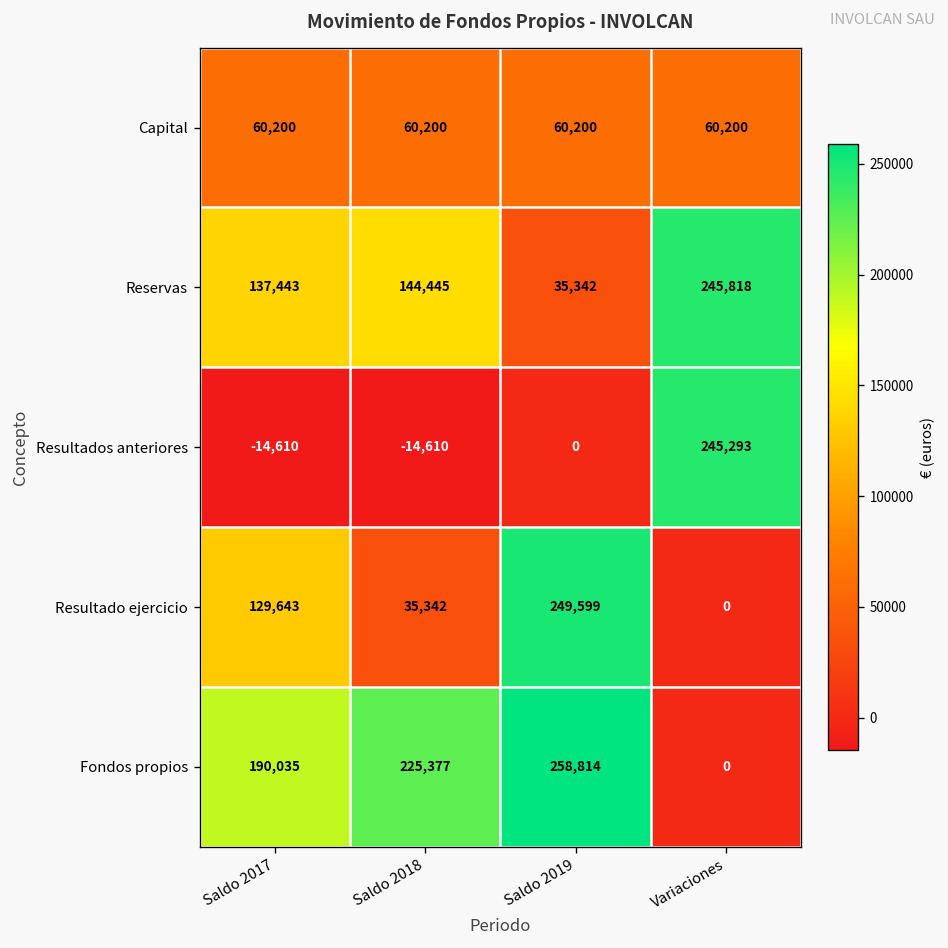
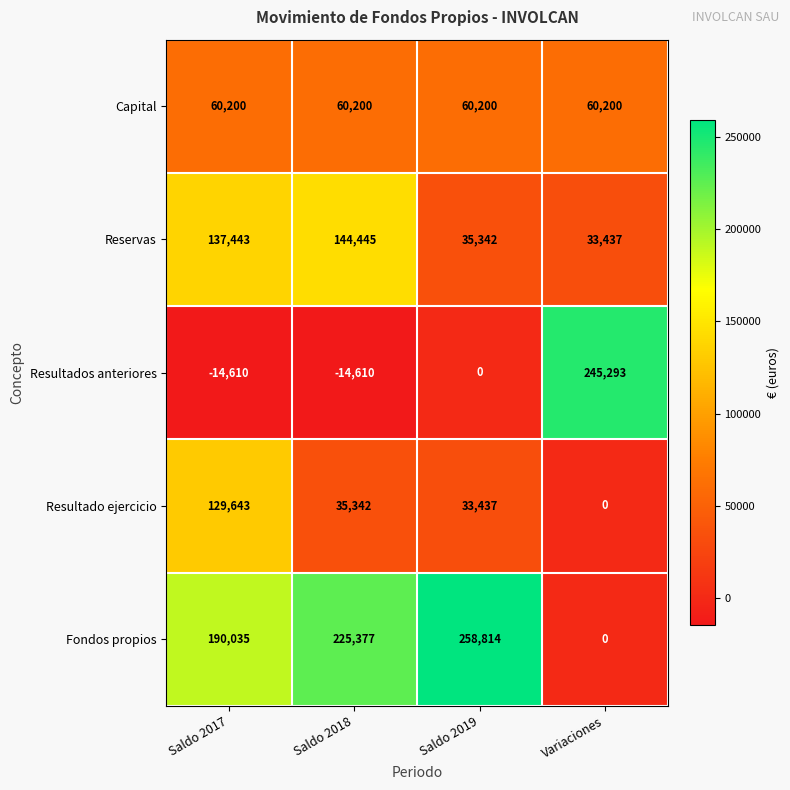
  {
    "Capital": {
      "Saldo 2017": "60,200",
      "Saldo 2018": "60,200",
      "Saldo 2019": "60,200",
      "Variaciones": "60,200"
    },
    "Reservas": {
      "Saldo 2017": "137,443",
      "Saldo 2018": "144,445",
      "Saldo 2019": "35,342",
-     "Variaciones": "245,818"
+     "Variaciones": "33,437"
    },
    "Resultados anteriores": {
      "Saldo 2017": "-14,610",
      "Saldo 2018": "-14,610",
      "Saldo 2019": "0",
      "Variaciones": "245,293"
    },
    "Resultado ejercicio": {
      "Saldo 2017": "129,643",
      "Saldo 2018": "35,342",
-     "Saldo 2019": "249,599",
+     "Saldo 2019": "33,437",
      "Variaciones": "0"
    },
    "Fondos propios": {
      "Saldo 2017": "190,035",
      "Saldo 2018": "225,377",
      "Saldo 2019": "258,814",
      "Variaciones": "0"
    }
  }
